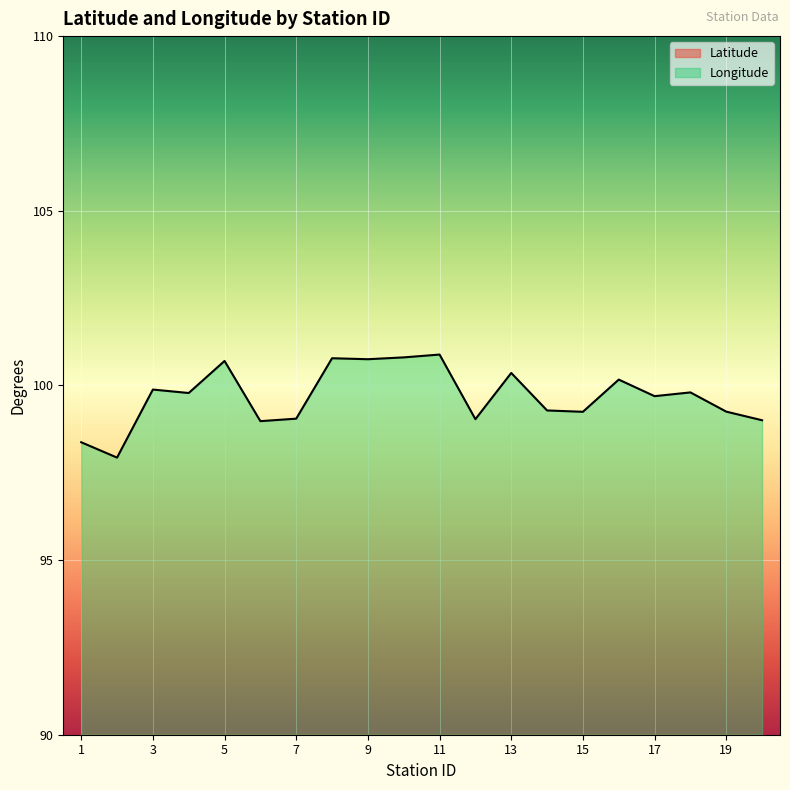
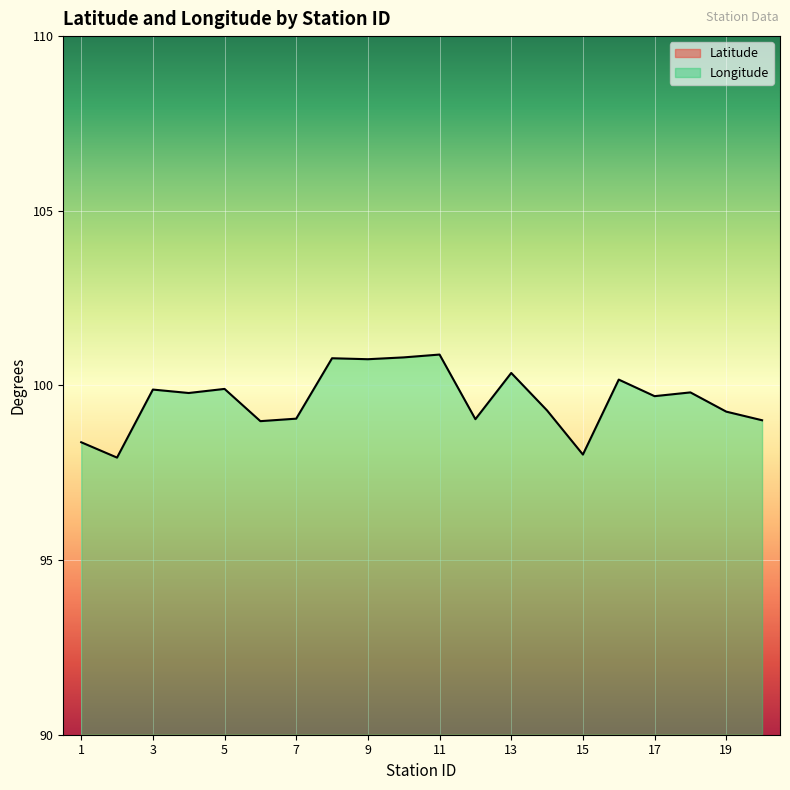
  {
    "Longitude": {
      "1": 98.4,
      "3": 99.9,
-     "5": 100.7,
+     "5": 99.9,
      "7": 99.0,
      "9": 100.8,
      "11": 100.9,
      "13": 100.4,
-     "15": 99.2,
+     "15": 98.0,
      "17": 99.7,
      "19": 99.2
    }
  }
